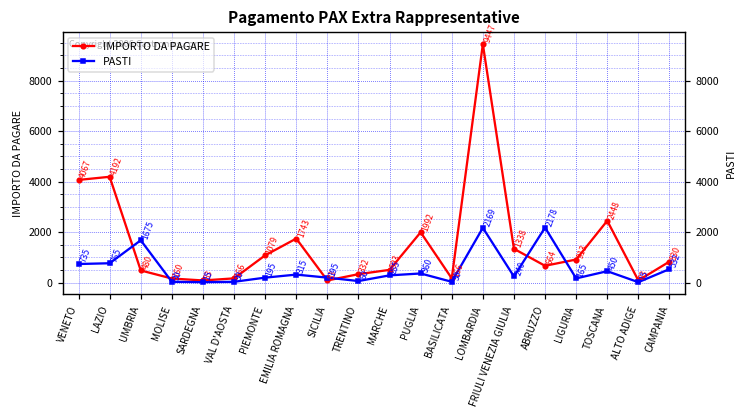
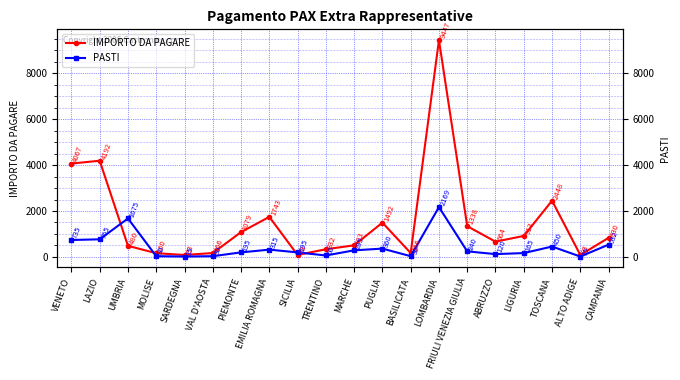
  {
    "IMPORTO DA PAGARE": {
      "VENETO": 4067,
      "LAZIO": 4192,
      "UMBRIA": 480,
      "PIEMONTE": 1079,
      "EMILIA ROMAGNA": 1743,
-     "PUGLIA": 1992,
+     "PUGLIA": 1492,
      "LOMBARDIA": 9447,
      "FRIULI VENEZIA GIULIA": 1338,
      "ABRUZZO": 664,
      "LIGURIA": 913,
      "TOSCANA": 2448
    },
    "PASTI": {
      "VENETO": 735,
      "LAZIO": 765,
      "UMBRIA": 1675,
      "PIEMONTE": 195,
      "EMILIA ROMAGNA": 315,
      "PUGLIA": 360,
      "LOMBARDIA": 2169,
      "FRIULI VENEZIA GIULIA": 240,
-     "ABRUZZO": 2178,
+     "ABRUZZO": 120,
      "LIGURIA": 165,
      "TOSCANA": 450
    }
  }
